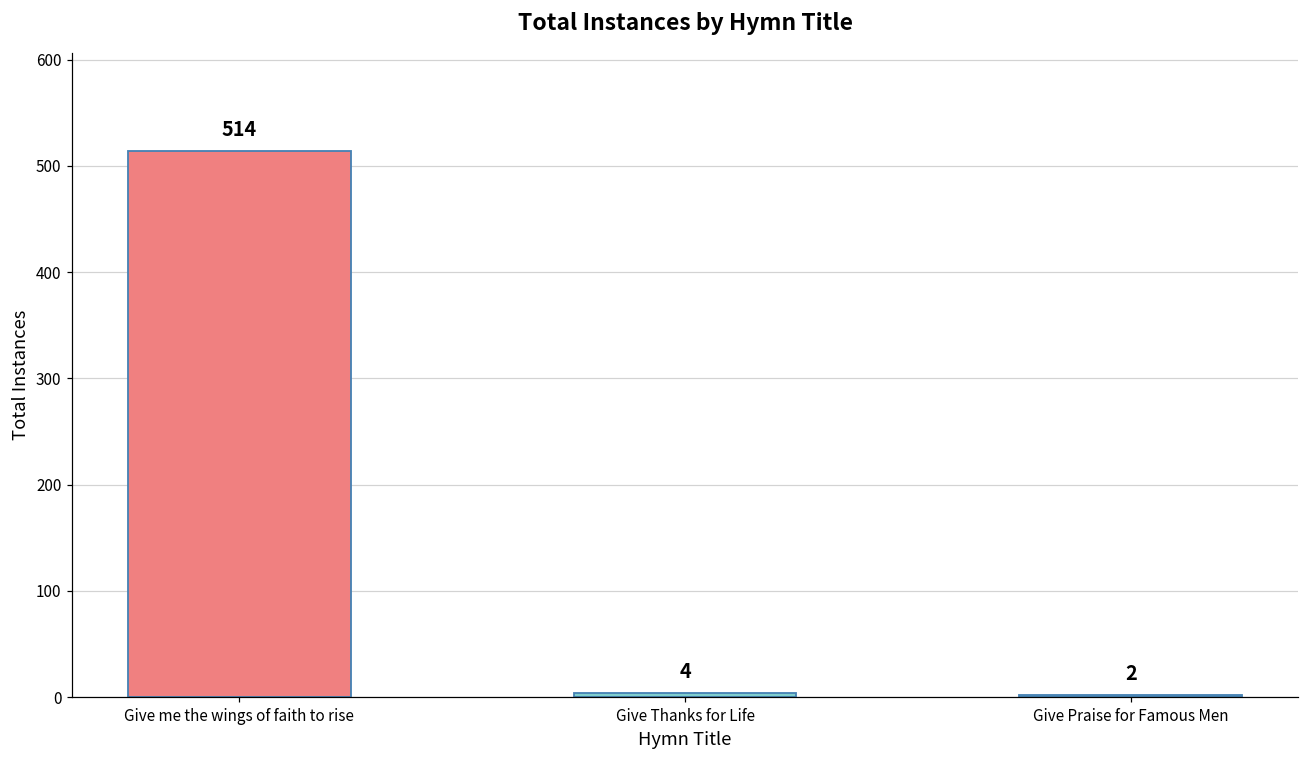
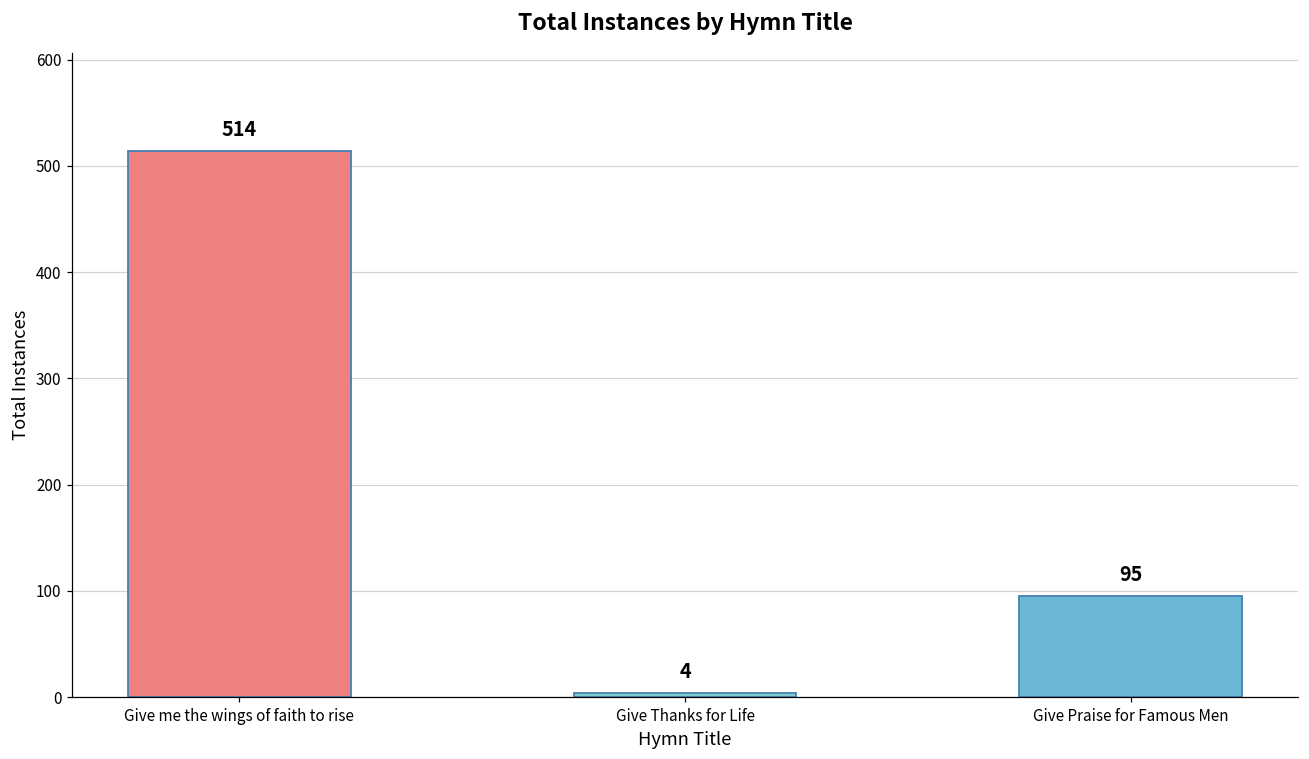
  {
    "Give me the wings of faith to rise": 514,
    "Give Thanks for Life": 4,
-   "Give Praise for Famous Men": 2
+   "Give Praise for Famous Men": 95
  }
